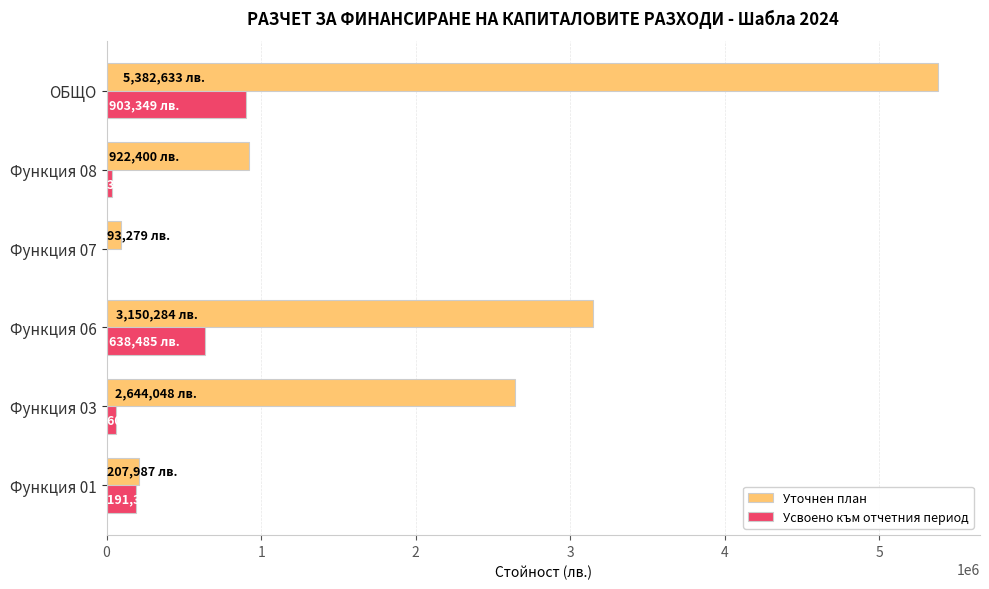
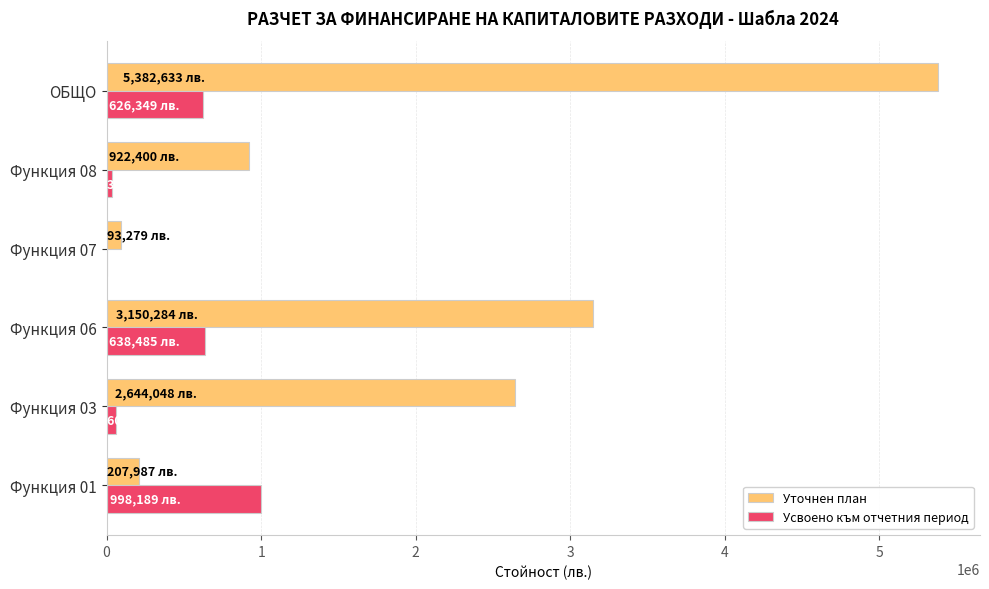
  {
    "Уточнен план": {
      "ОБЩО": "5,382,633",
      "Функция 08": "922,400",
      "Функция 07": "93,279",
      "Функция 06": "3,150,284",
      "Функция 03": "2,644,048",
      "Функция 01": "207,987"
    },
    "Усвоено към отчетния период": {
-     "ОБЩО": "903,349",
+     "ОБЩО": "626,349",
      "Функция 06": "638,485",
-     "Функция 01": "190000"
+     "Функция 01": "1000000"
    }
  }
